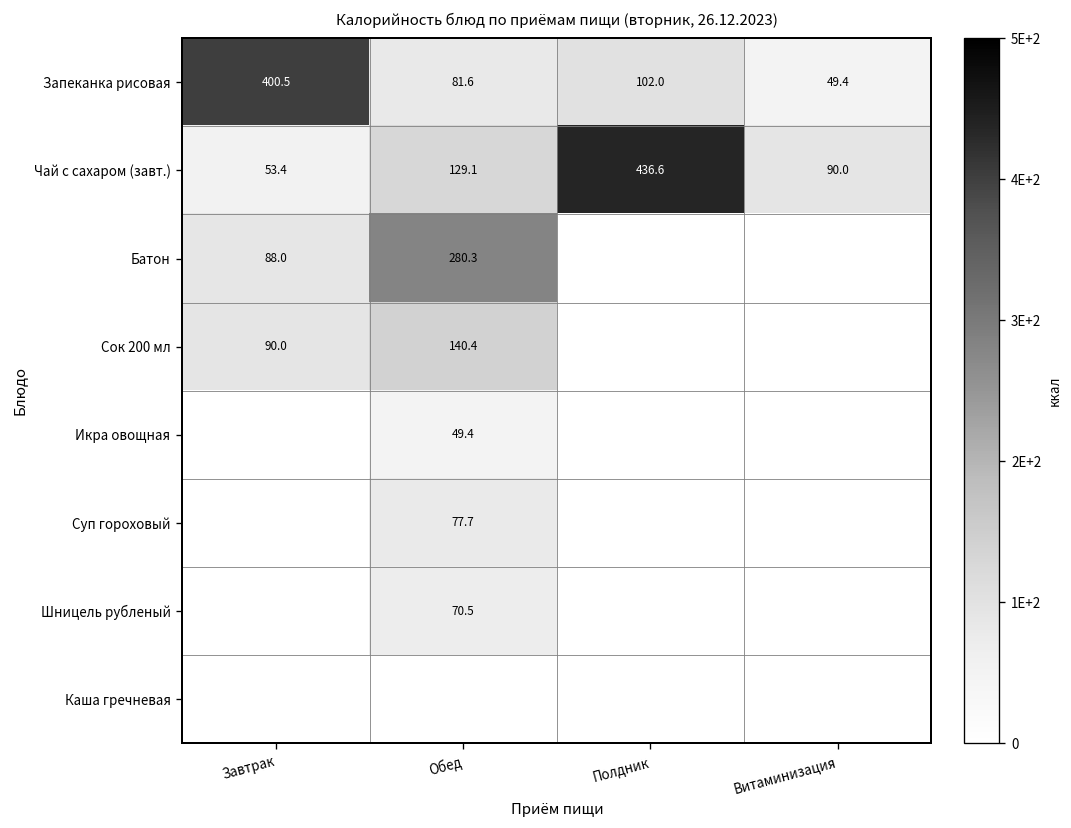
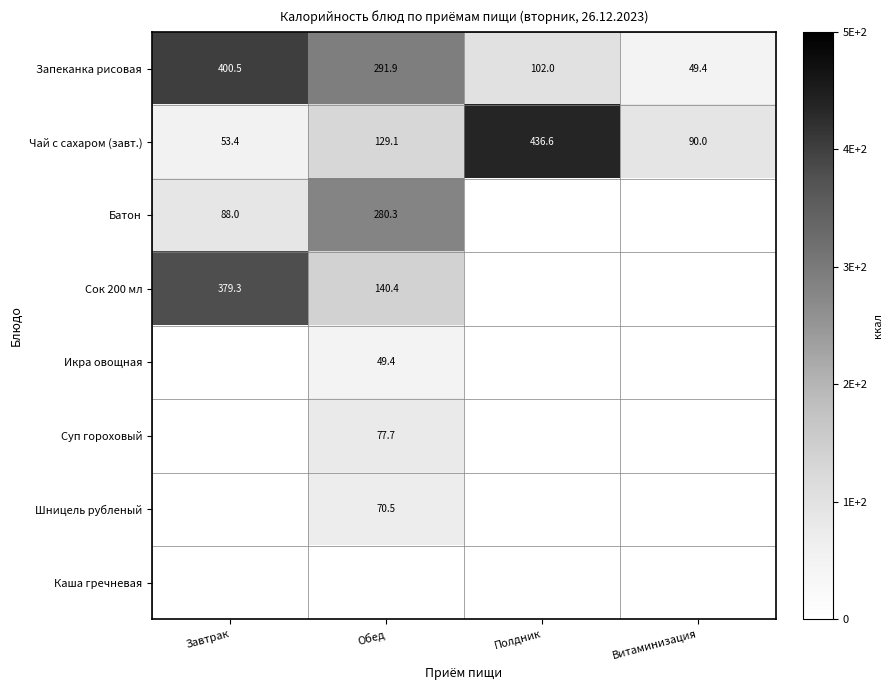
  {
    "Запеканка рисовая": {
      "Завтрак": 400.5,
-     "Обед": 81.6,
+     "Обед": 291.9,
      "Полдник": 102.0,
      "Витаминизация": 49.4
    },
    "Чай с сахаром (завт.)": {
      "Завтрак": 53.4,
      "Обед": 129.1,
      "Полдник": 436.6,
      "Витаминизация": 90.0
    },
    "Батон": {
      "Завтрак": 88.0,
      "Обед": 280.3
    },
    "Сок 200 мл": {
-     "Завтрак": 90.0,
+     "Завтрак": 379.3,
      "Обед": 140.4
    },
    "Икра овощная": {
      "Обед": 49.4
    },
    "Суп гороховый": {
      "Обед": 77.7
    },
    "Шницель рубленый": {
      "Обед": 70.5
    }
  }
